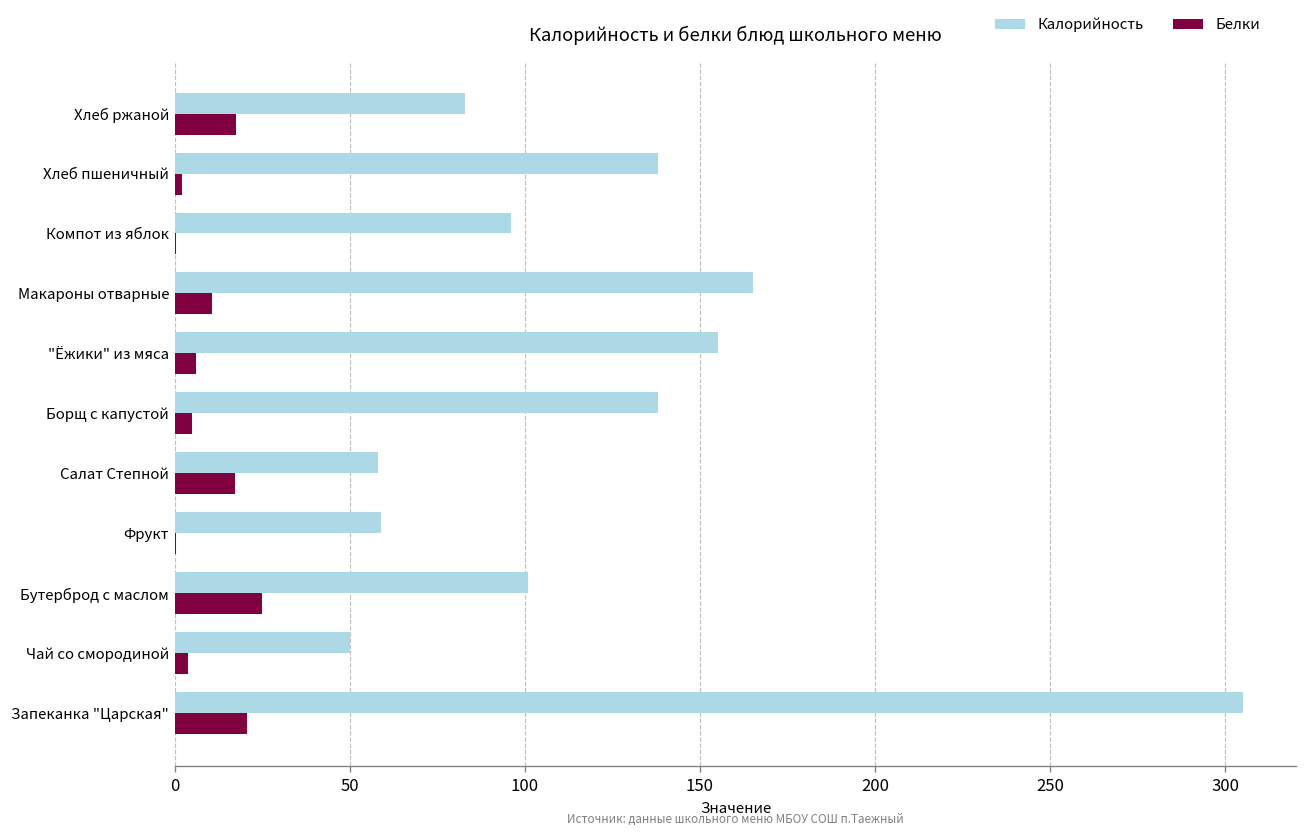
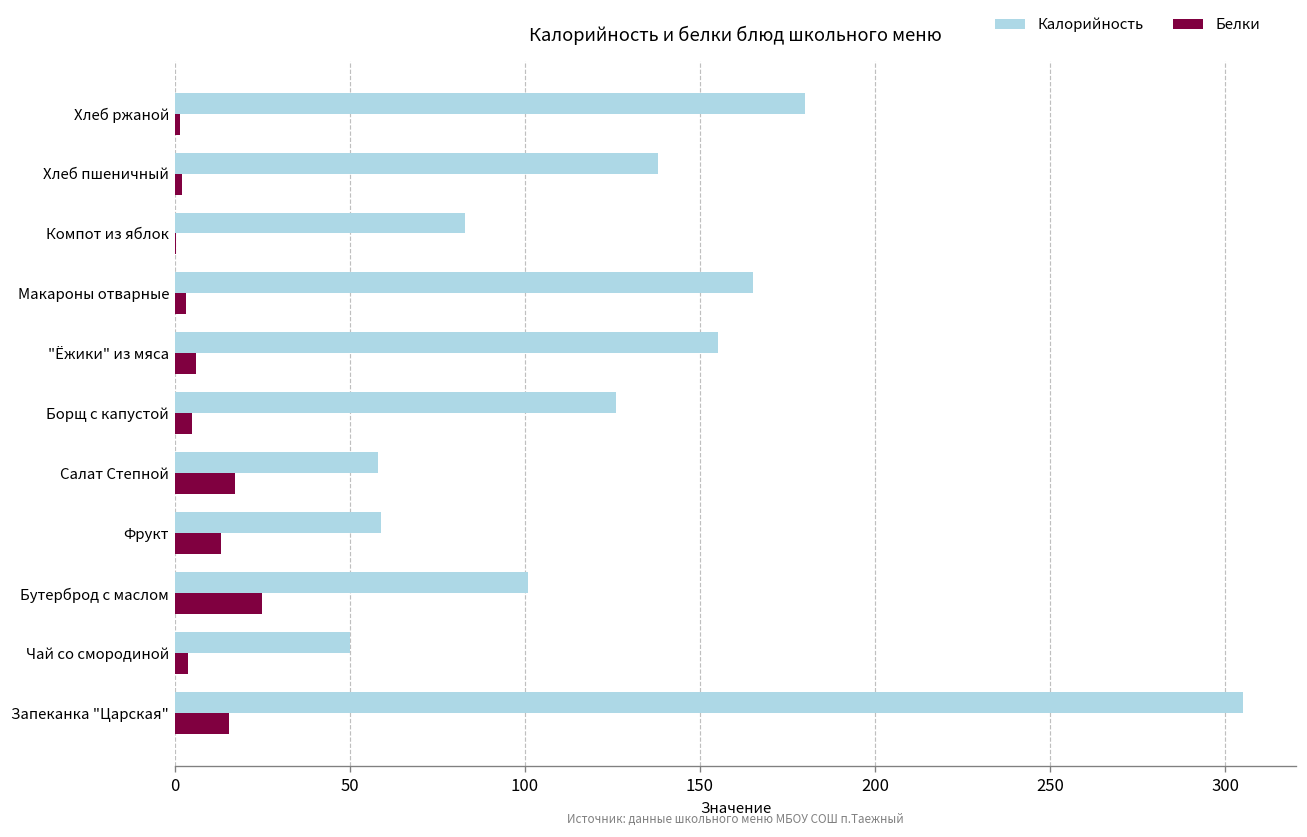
  {
    "Калорийность": {
-     "Хлеб ржаной": 83,
+     "Хлеб ржаной": 180,
      "Хлеб пшеничный": 138,
-     "Компот из яблок": 96,
+     "Компот из яблок": 83,
      "Макароны отварные": 165,
      "\"Ёжики\" из мяса": 155,
-     "Борщ с капустой": 138,
+     "Борщ с капустой": 126,
      "Салат Степной": 58,
      "Фрукт": 59,
      "Бутерброд с маслом": 101,
      "Чай со смородиной": 50,
      "Запеканка \"Царская\"": 305
    },
    "Белки": {
-     "Хлеб ржаной": 18,
+     "Хлеб ржаной": 1,
      "Хлеб пшеничный": 2,
-     "Макароны отварные": 11,
+     "Макароны отварные": 3,
      "\"Ёжики\" из мяса": 6,
      "Борщ с капустой": 5,
      "Салат Степной": 17,
-     "Фрукт": 0,
+     "Фрукт": 13,
      "Бутерброд с маслом": 25,
      "Чай со смородиной": 4,
-     "Запеканка \"Царская\"": 21
+     "Запеканка \"Царская\"": 16
    }
  }
